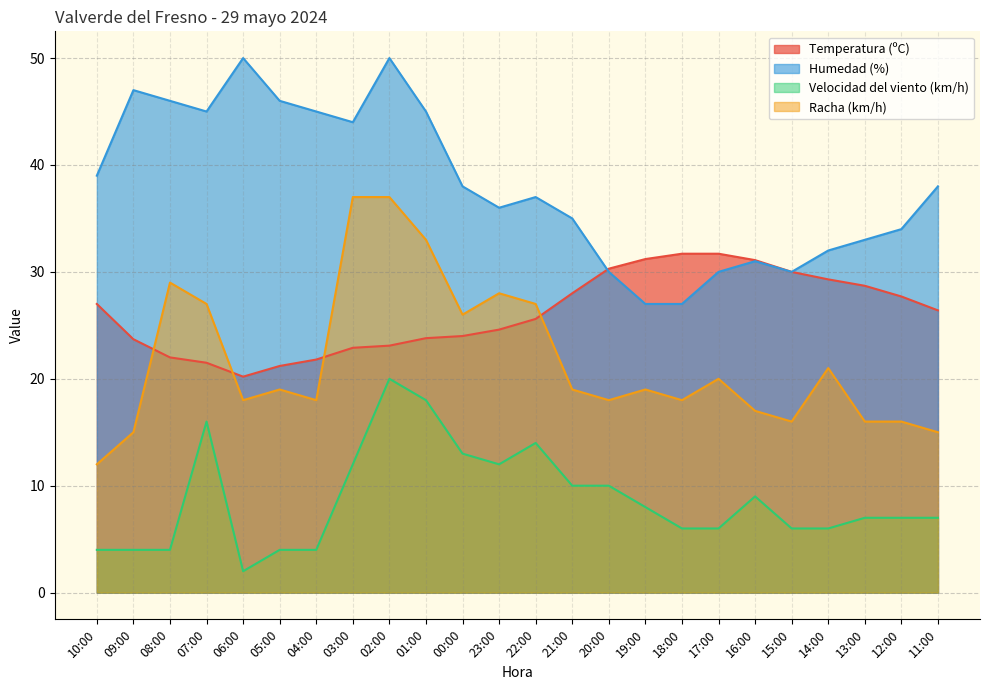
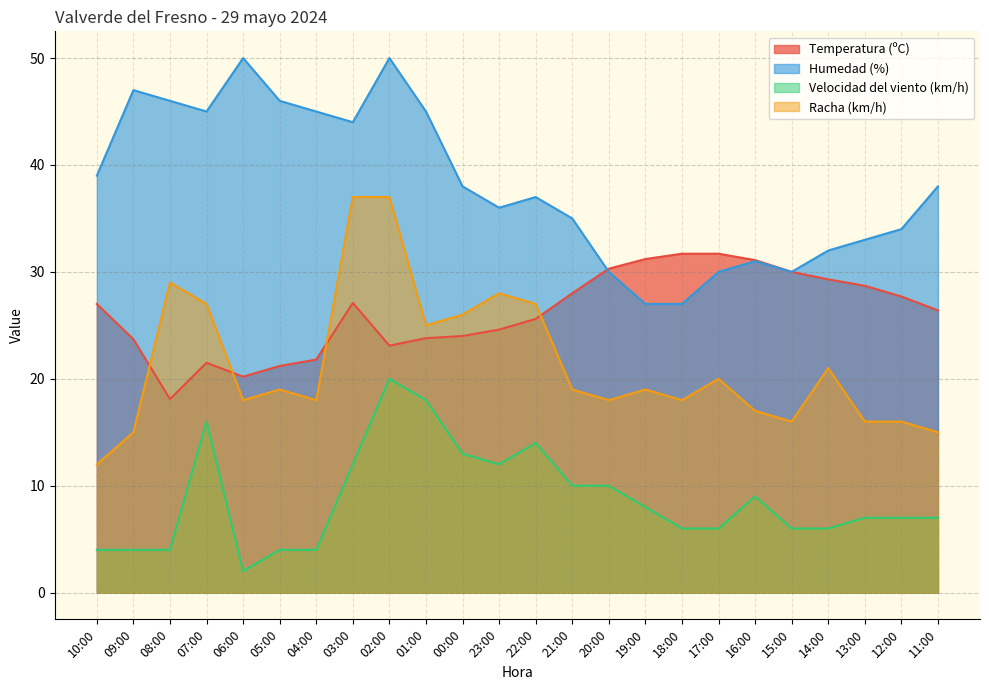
  {
    "Temperatura (ºC)": {
      "10:00": 27.0,
      "09:00": 23.7,
-     "08:00": 22.0,
+     "08:00": 18.1,
      "07:00": 21.5,
      "06:00": 20.2,
      "05:00": 21.2,
      "04:00": 21.8,
-     "03:00": 22.9,
+     "03:00": 27.1,
      "02:00": 23.1,
      "01:00": 23.8,
      "00:00": 24.0,
      "23:00": 24.6,
      "22:00": 25.6,
      "21:00": 28.0,
      "20:00": 30.3,
      "19:00": 31.2,
      "18:00": 31.7,
      "17:00": 31.7,
      "14:00": 29.3,
      "13:00": 28.7,
      "12:00": 27.7,
      "11:00": 26.4
    },
    "Humedad (%)": {
      "10:00": 39.0,
      "09:00": 47.0,
      "08:00": 46.0,
      "07:00": 45.0,
      "06:00": 50.0,
      "05:00": 46.0,
      "04:00": 45.0,
      "03:00": 44.0,
      "02:00": 50.0,
      "01:00": 45.0,
      "00:00": 38.0,
      "23:00": 36.0,
      "22:00": 37.0,
      "21:00": 35.0,
      "20:00": 30.0,
      "19:00": 27.0,
      "18:00": 27.0,
      "17:00": 30.0,
      "14:00": 32.0,
      "13:00": 33.0,
      "12:00": 34.0,
      "11:00": 38.0
    },
    "Velocidad del viento (km/h)": {
      "10:00": 4.0,
      "09:00": 4.0,
      "08:00": 4.0,
      "07:00": 16.0,
      "06:00": 2.0,
      "05:00": 4.0,
      "04:00": 4.0,
      "03:00": 12.0,
      "02:00": 20.0,
      "01:00": 18.0,
      "00:00": 13.0,
      "23:00": 12.0,
      "22:00": 14.0,
      "21:00": 10.0,
      "20:00": 10.0,
      "19:00": 8.0,
      "18:00": 6.0,
      "17:00": 6.0,
      "16:00": 9.0,
      "15:00": 6.0,
      "14:00": 6.0,
      "13:00": 7.0,
      "12:00": 7.0,
      "11:00": 7.0
    },
    "Racha (km/h)": {
      "10:00": 12,
      "09:00": 15,
      "08:00": 29,
      "07:00": 27,
      "06:00": 18,
      "05:00": 19,
      "04:00": 18,
      "03:00": 37,
      "02:00": 37,
-     "01:00": 33,
+     "01:00": 25,
      "00:00": 26,
      "23:00": 28,
      "22:00": 27,
      "21:00": 19,
      "20:00": 18,
      "19:00": 19,
      "18:00": 18,
      "17:00": 20,
      "16:00": 17,
      "15:00": 16,
      "14:00": 21,
      "13:00": 16,
      "12:00": 16,
      "11:00": 15
    }
  }
